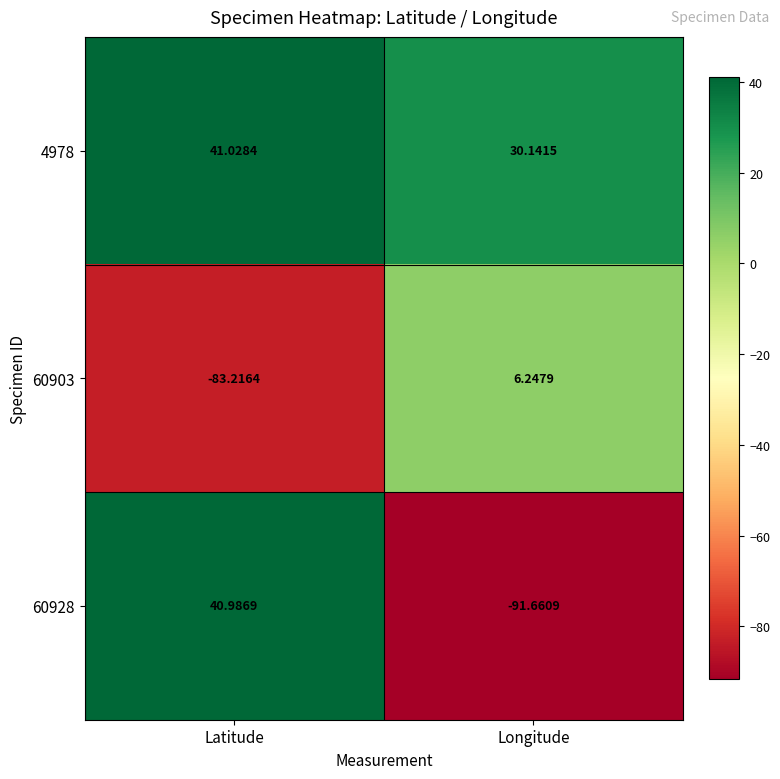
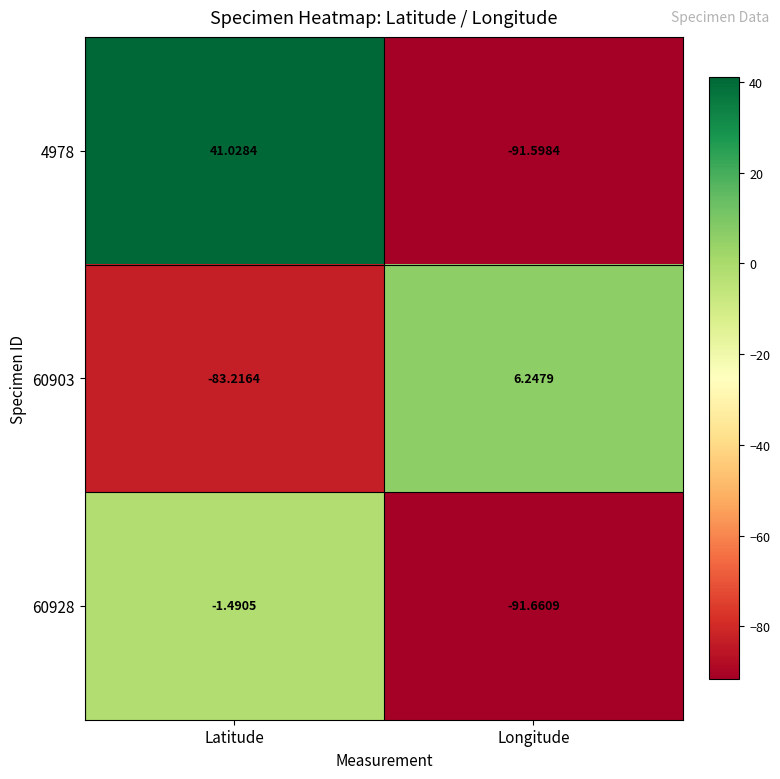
  {
    "4978": {
      "Latitude": 41.0284,
-     "Longitude": 30.1415
+     "Longitude": -91.5984
    },
    "60903": {
      "Latitude": -83.2164,
      "Longitude": 6.2479
    },
    "60928": {
-     "Latitude": 40.9869,
+     "Latitude": -1.4905,
      "Longitude": -91.6609
    }
  }
